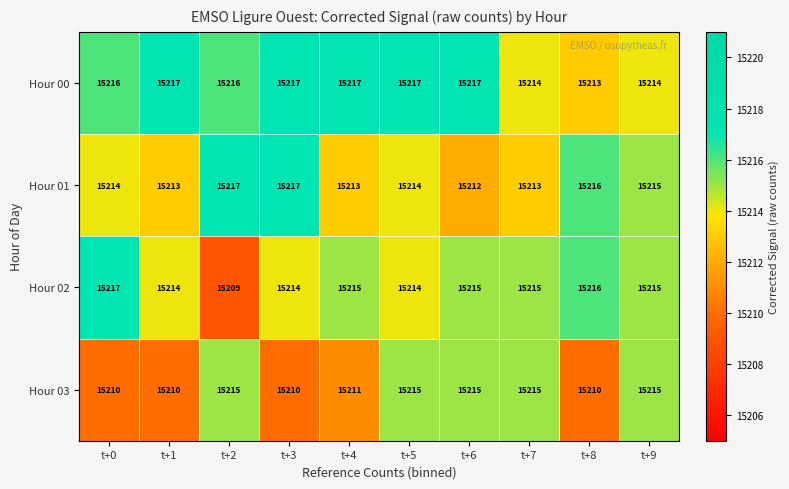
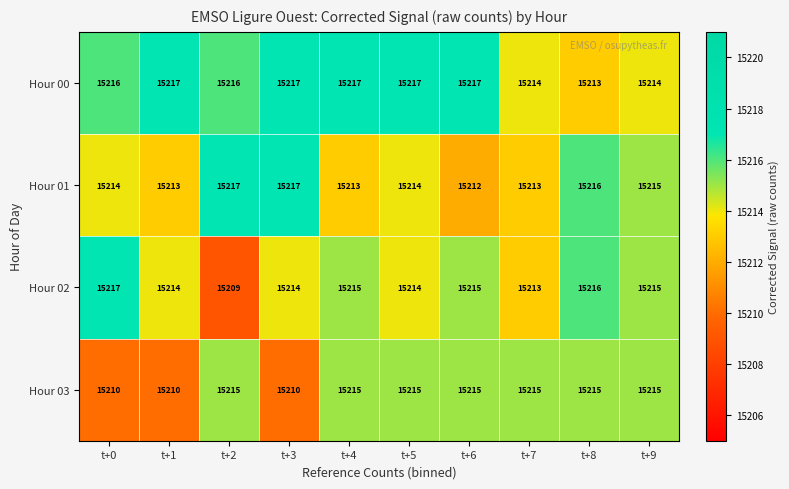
  {
    "Hour 00": {
      "t+0": 15216,
      "t+1": 15217,
      "t+2": 15216,
      "t+3": 15217,
      "t+4": 15217,
      "t+5": 15217,
      "t+6": 15217,
      "t+7": 15214,
      "t+9": 15214
    },
    "Hour 01": {
      "t+0": 15214,
      "t+1": 15213,
      "t+2": 15217,
      "t+3": 15217,
      "t+4": 15213,
      "t+5": 15214,
      "t+6": 15212,
      "t+7": 15213,
      "t+8": 15216,
      "t+9": 15215
    },
    "Hour 02": {
      "t+0": 15217,
      "t+1": 15214,
      "t+2": 15209,
      "t+3": 15214,
      "t+4": 15215,
      "t+5": 15214,
      "t+6": 15215,
-     "t+7": 15215,
+     "t+7": 15213,
      "t+8": 15216,
      "t+9": 15215
    },
    "Hour 03": {
      "t+0": 15210,
      "t+1": 15210,
      "t+2": 15215,
      "t+3": 15210,
-     "t+4": 15211,
+     "t+4": 15215,
      "t+5": 15215,
      "t+6": 15215,
      "t+7": 15215,
-     "t+8": 15210,
+     "t+8": 15215,
      "t+9": 15215
    }
  }
